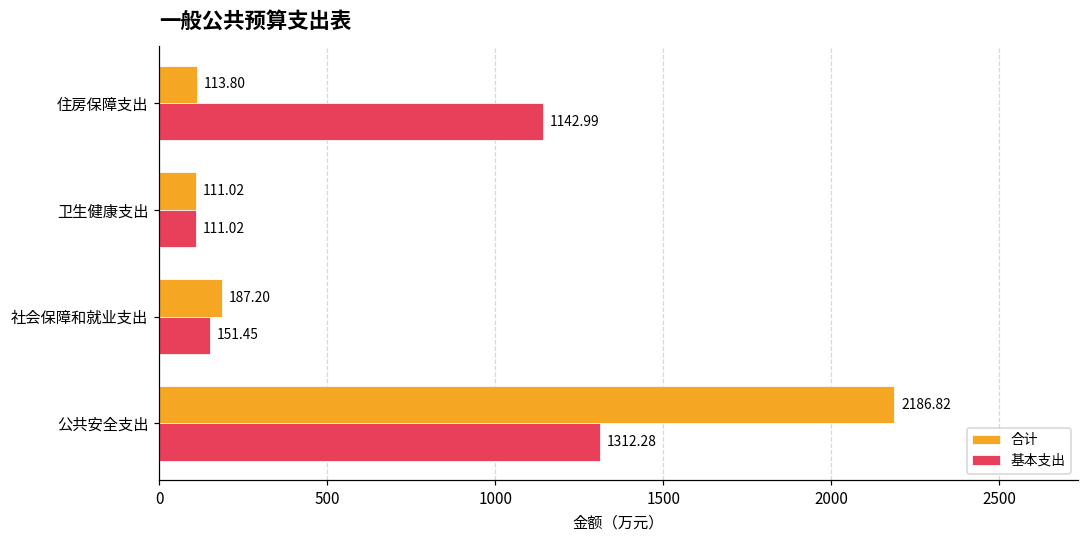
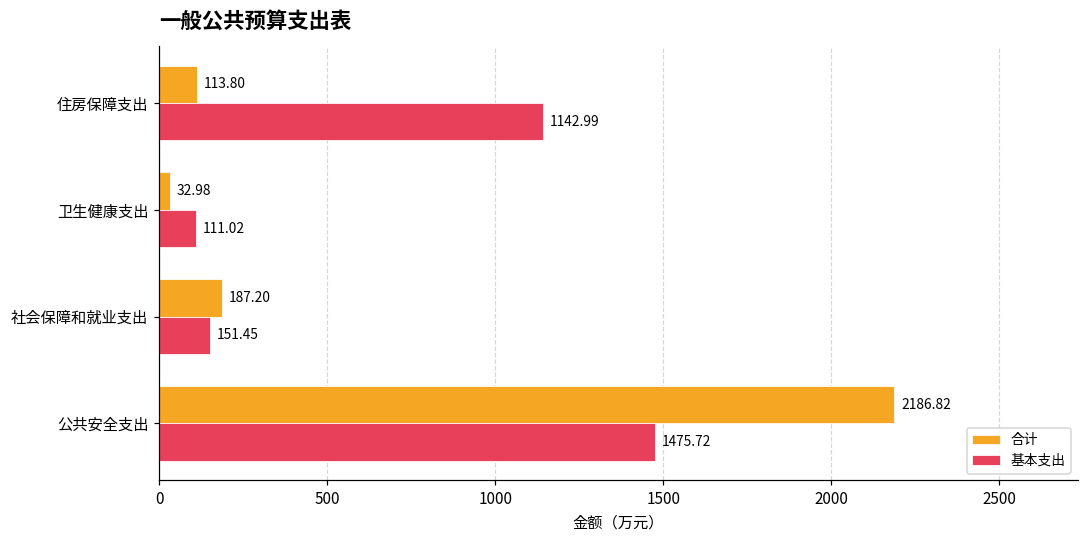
  {
    "合计": {
      "住房保障支出": 113.80,
-     "卫生健康支出": 111.02,
+     "卫生健康支出": 32.98,
      "社会保障和就业支出": 187.20,
      "公共安全支出": 2186.82
    },
    "基本支出": {
      "住房保障支出": 1142.99,
      "卫生健康支出": 111.02,
      "社会保障和就业支出": 151.45,
-     "公共安全支出": 1312.28
+     "公共安全支出": 1475.72
    }
  }
